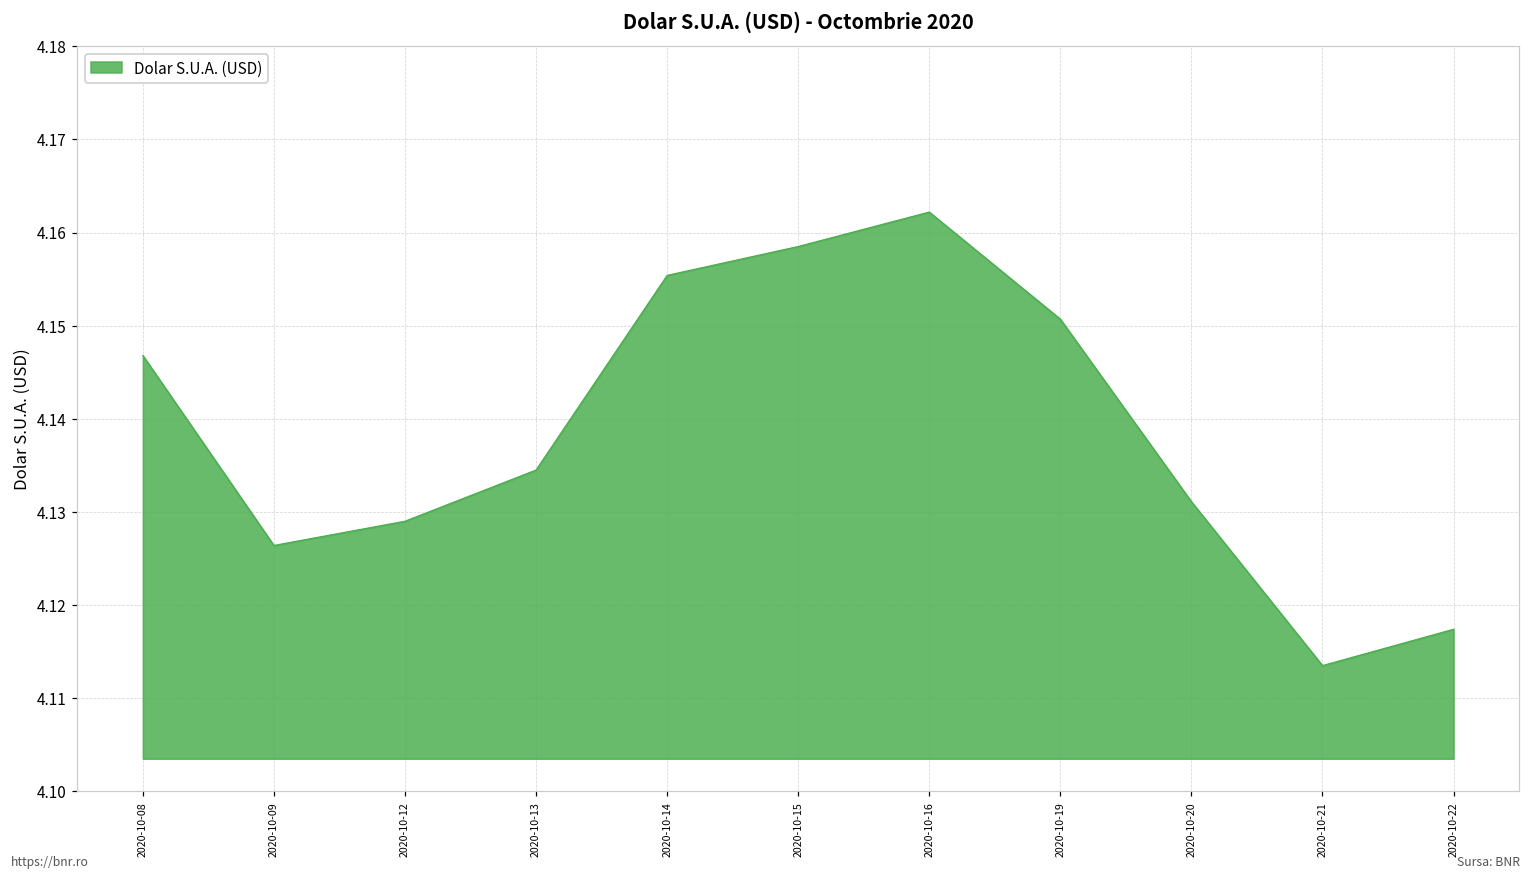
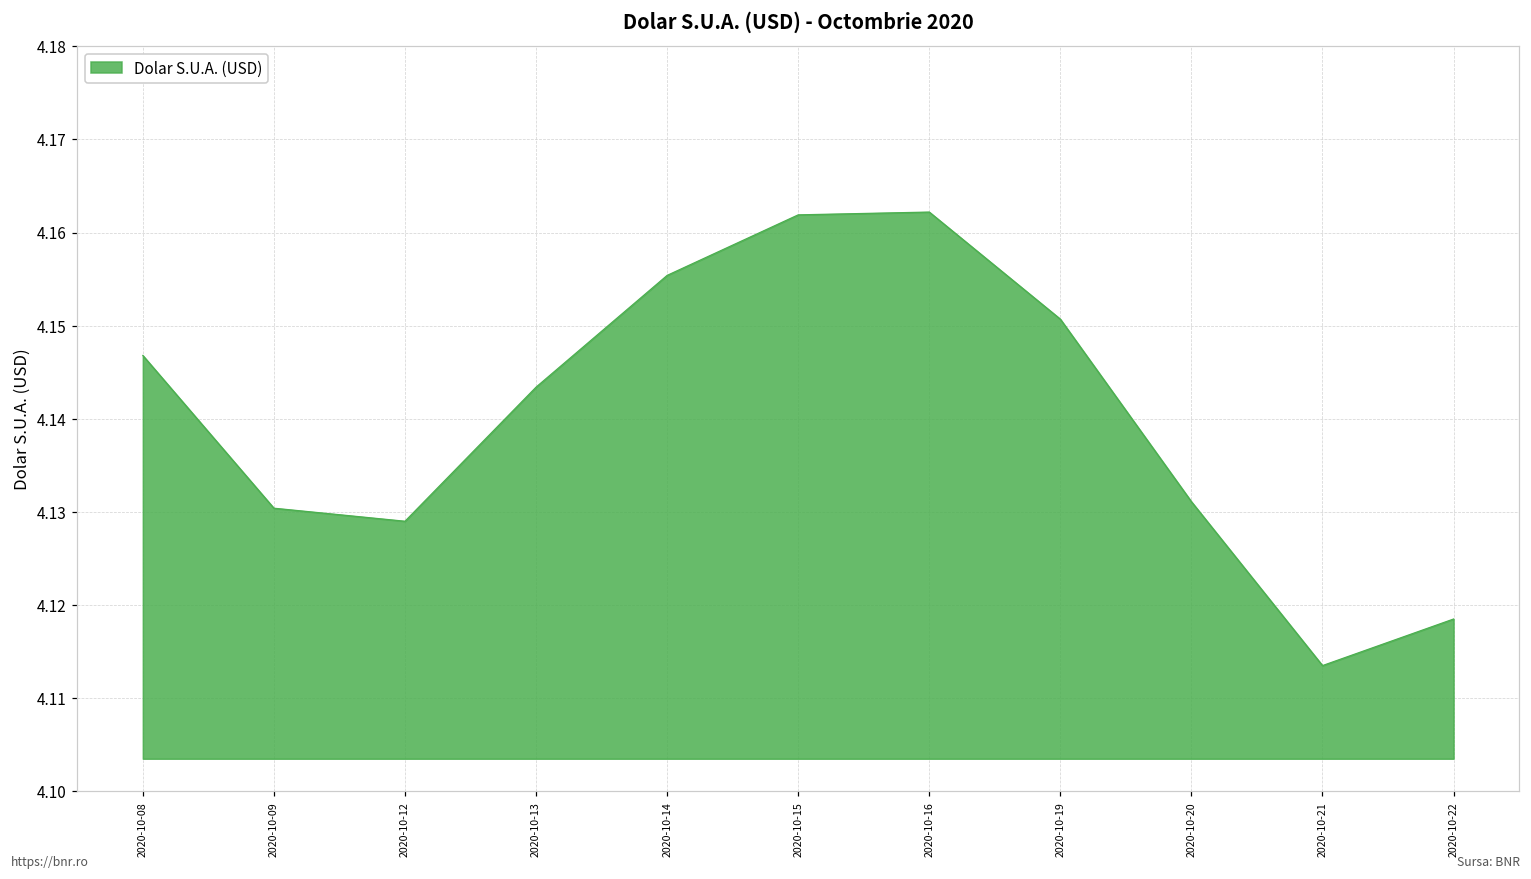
  {
    "2020-10-08": 4.147,
-   "2020-10-09": 4.126,
+   "2020-10-09": 4.130,
    "2020-10-12": 4.129,
-   "2020-10-13": 4.135,
+   "2020-10-13": 4.143,
    "2020-10-14": 4.155,
-   "2020-10-15": 4.159,
+   "2020-10-15": 4.162,
    "2020-10-16": 4.162,
    "2020-10-19": 4.151,
    "2020-10-20": 4.131,
    "2020-10-21": 4.114,
-   "2020-10-22": 4.117
+   "2020-10-22": 4.119
  }
